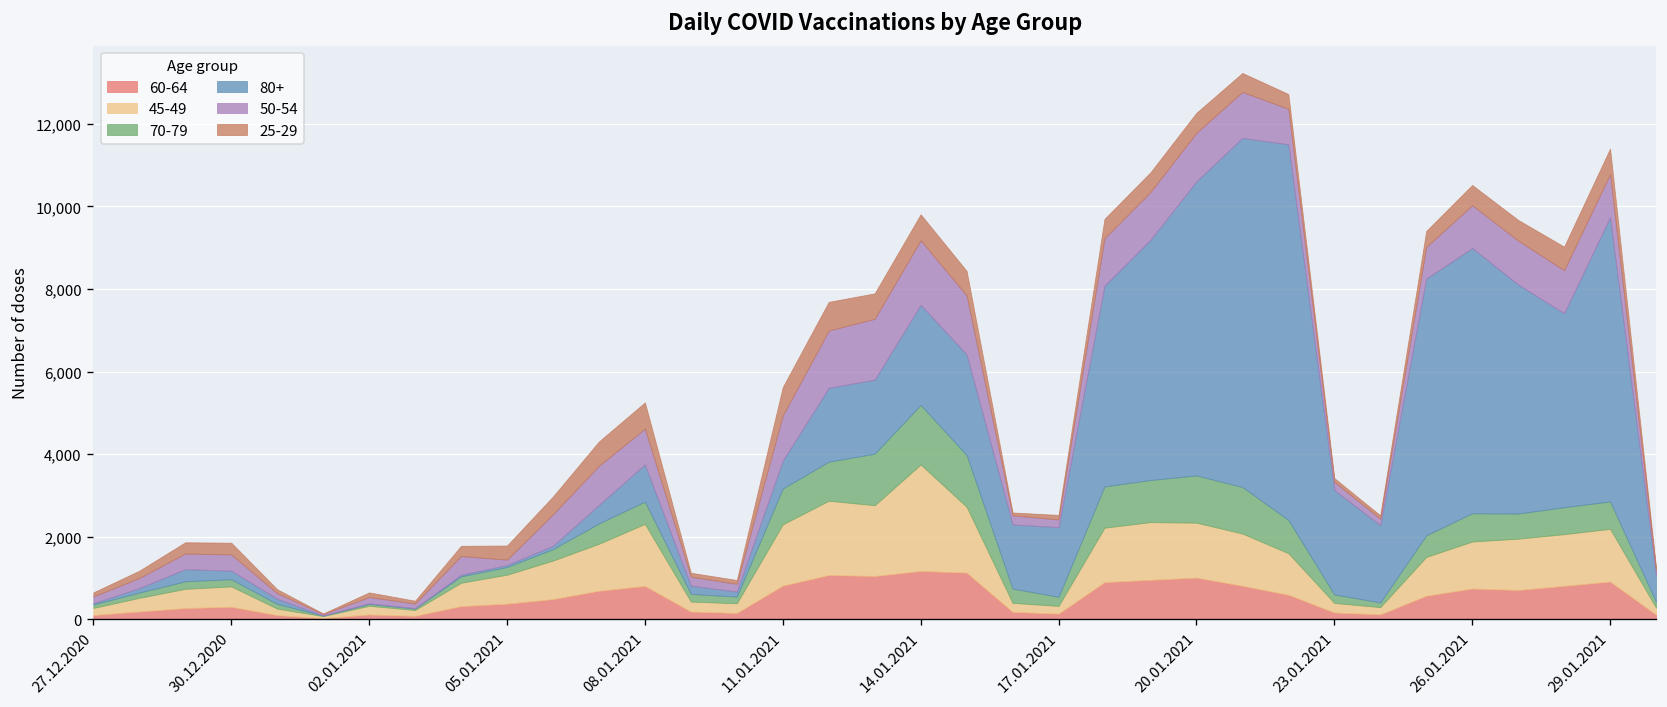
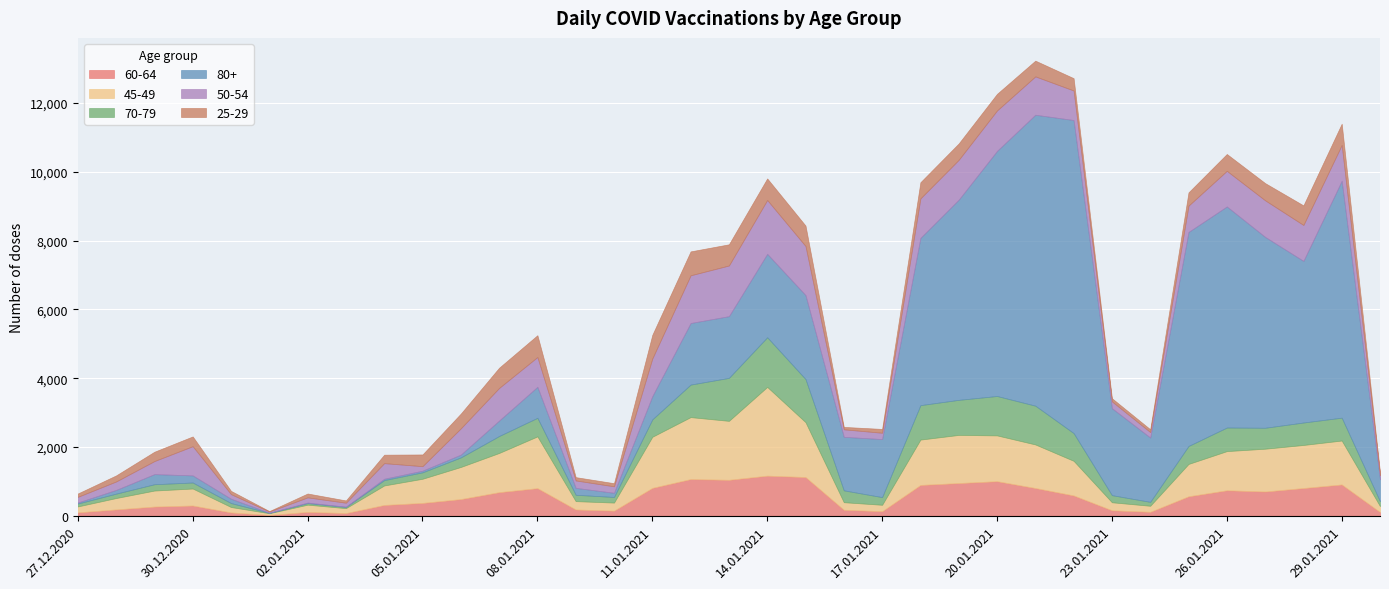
  {
    "45-49": {
      "27.12.2020": "200",
      "30.12.2020": "500",
      "05.01.2021": "700",
      "08.01.2021": "1,500",
      "11.01.2021": "1,500",
      "14.01.2021": "2,600",
      "17.01.2021": "200",
      "20.01.2021": "1,300",
      "23.01.2021": "200",
      "26.01.2021": "1,100",
      "29.01.2021": "1,300"
    },
    "70-79": {
      "30.12.2020": "200",
      "08.01.2021": "500",
-     "11.01.2021": "900",
+     "11.01.2021": "500",
      "14.01.2021": "1,400",
      "17.01.2021": "200",
      "20.01.2021": "1,100",
      "23.01.2021": "200",
      "26.01.2021": "700",
      "29.01.2021": "700"
    },
    "80+": {
      "30.12.2020": "200",
      "08.01.2021": "900",
      "11.01.2021": "700",
      "14.01.2021": "2,400",
      "17.01.2021": "1,700",
      "20.01.2021": "7,100",
      "23.01.2021": "2,500",
      "26.01.2021": "6,400",
      "29.01.2021": "6,900"
    },
    "50-54": {
      "27.12.2020": "200",
-     "30.12.2020": "400",
+     "30.12.2020": "800",
      "02.01.2021": "200",
      "05.01.2021": "100",
      "08.01.2021": "900",
      "11.01.2021": "1,100",
      "14.01.2021": "1,600",
      "17.01.2021": "200",
      "20.01.2021": "1,200",
      "23.01.2021": "200",
      "26.01.2021": "1,000",
      "29.01.2021": "1,000"
    }
  }
